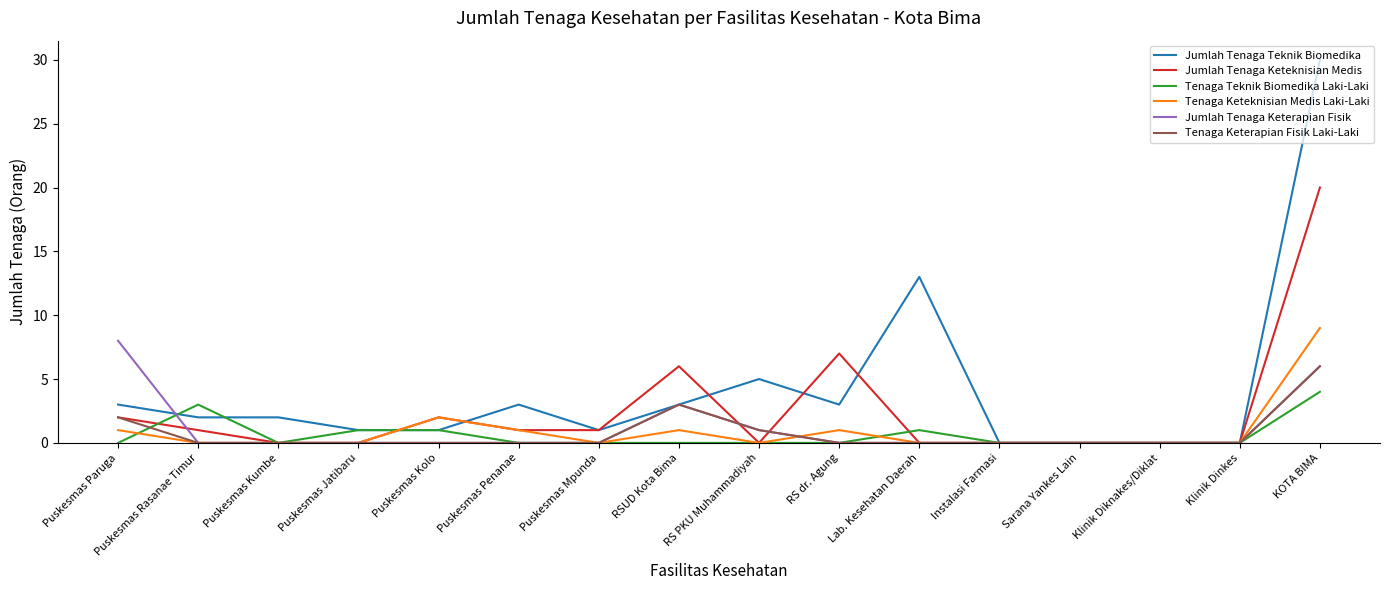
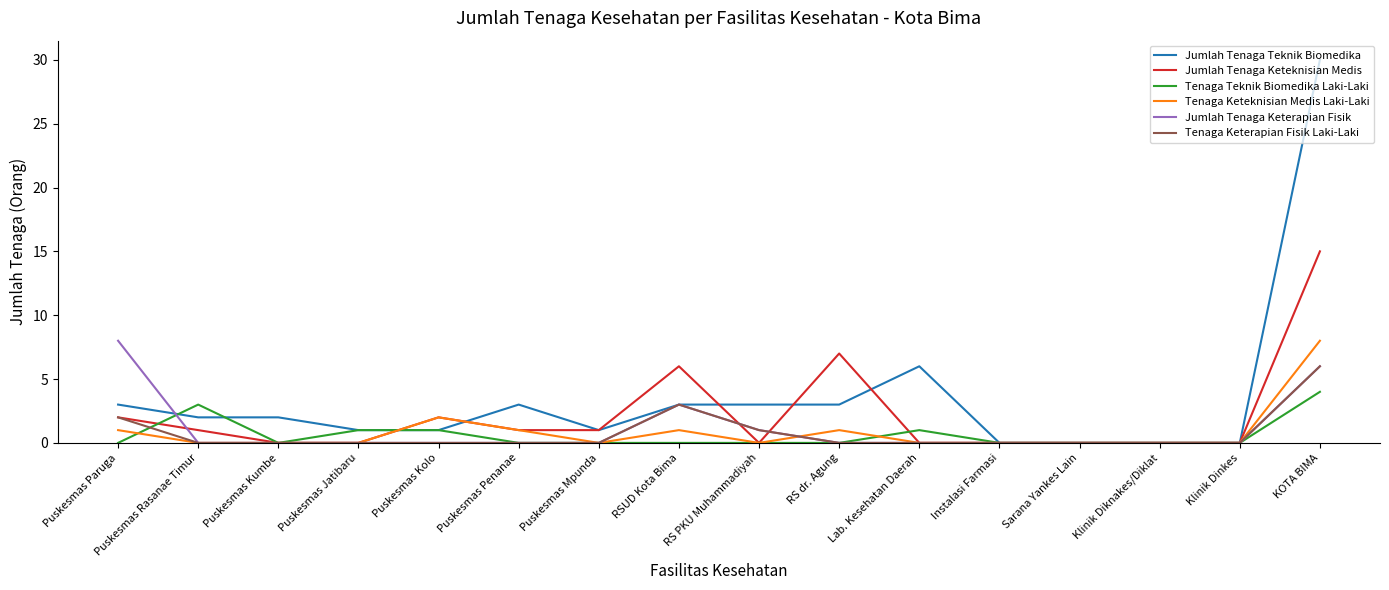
  {
    "Jumlah Tenaga Teknik Biomedika": {
      "Puskesmas Paruga": 3,
      "Puskesmas Rasanae Timur": 2,
      "Puskesmas Kumbe": 2,
      "Puskesmas Penanae": 3,
-     "RS PKU Muhammadiyah": 5,
+     "RS PKU Muhammadiyah": 3,
      "RS dr. Agung": 3,
-     "Lab. Kesehatan Daerah": 13
+     "Lab. Kesehatan Daerah": 6
    },
    "Jumlah Tenaga Keteknisian Medis": {
      "Puskesmas Rasanae Timur": 1,
      "RSUD Kota Bima": 6,
      "RS dr. Agung": 7,
-     "KOTA BIMA": 20
+     "KOTA BIMA": 15
    },
    "Tenaga Teknik Biomedika Laki-Laki": {
      "Puskesmas Paruga": 0,
      "Puskesmas Rasanae Timur": 3,
      "RSUD Kota Bima": 0,
      "Lab. Kesehatan Daerah": 1,
      "KOTA BIMA": 4
    },
    "Tenaga Keteknisian Medis Laki-Laki": {
      "Puskesmas Paruga": 1,
      "RSUD Kota Bima": 1,
      "RS dr. Agung": 1,
-     "KOTA BIMA": 9
+     "KOTA BIMA": 8
    },
    "Jumlah Tenaga Keterapian Fisik": {
      "Puskesmas Paruga": 8
    }
  }
